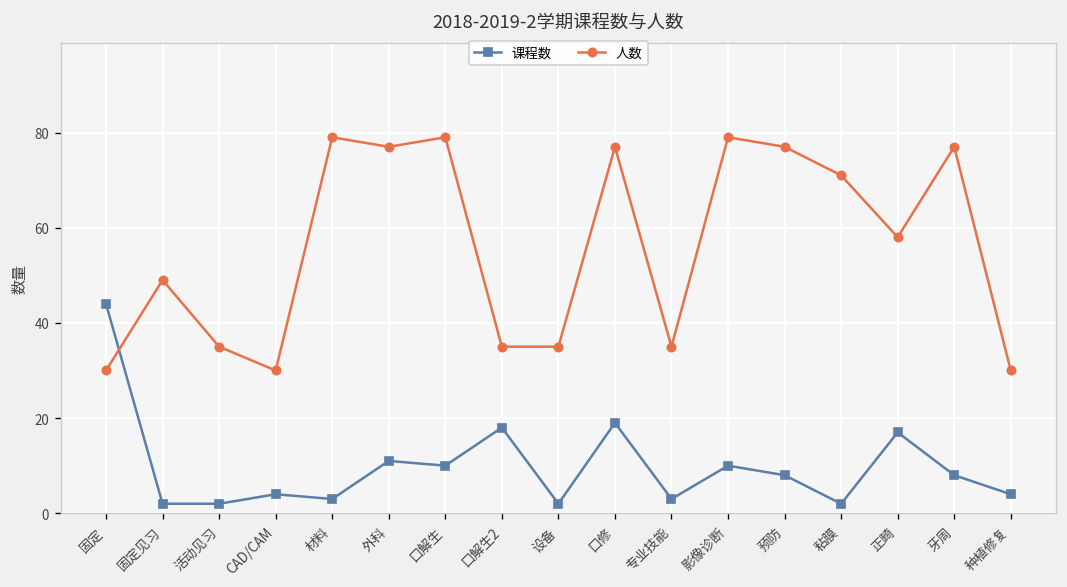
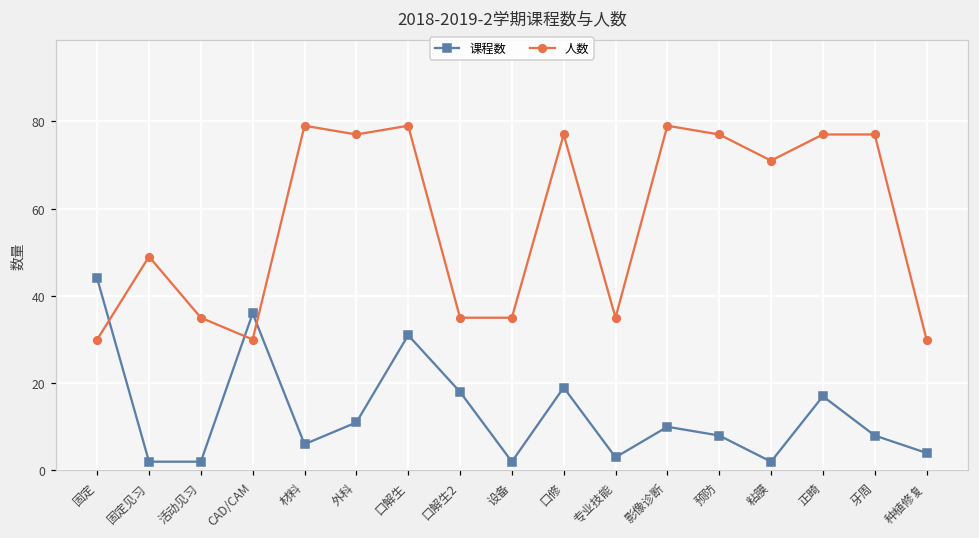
  {
    "课程数": {
      "固定": 44,
      "固定见习": 2,
      "活动见习": 2,
-     "CAD/CAM": 4,
-     "材料": 3,
+     "CAD/CAM": 36,
+     "材料": 6,
      "外科": 11,
-     "口解生": 10,
+     "口解生": 31,
      "口解生2": 18,
      "设备": 2,
      "口修": 19,
      "专业技能": 3,
      "影像诊断": 10,
      "预防": 8,
      "粘膜": 2,
      "正畸": 17,
      "牙周": 8,
      "种植修复": 4
    },
    "人数": {
      "固定": 30,
      "固定见习": 49,
      "活动见习": 35,
      "CAD/CAM": 30,
      "材料": 79,
      "外科": 77,
      "口解生": 79,
      "口解生2": 35,
      "设备": 35,
      "口修": 77,
      "专业技能": 35,
      "影像诊断": 79,
      "预防": 77,
      "粘膜": 71,
-     "正畸": 58,
+     "正畸": 77,
      "牙周": 77,
      "种植修复": 30
    }
  }
